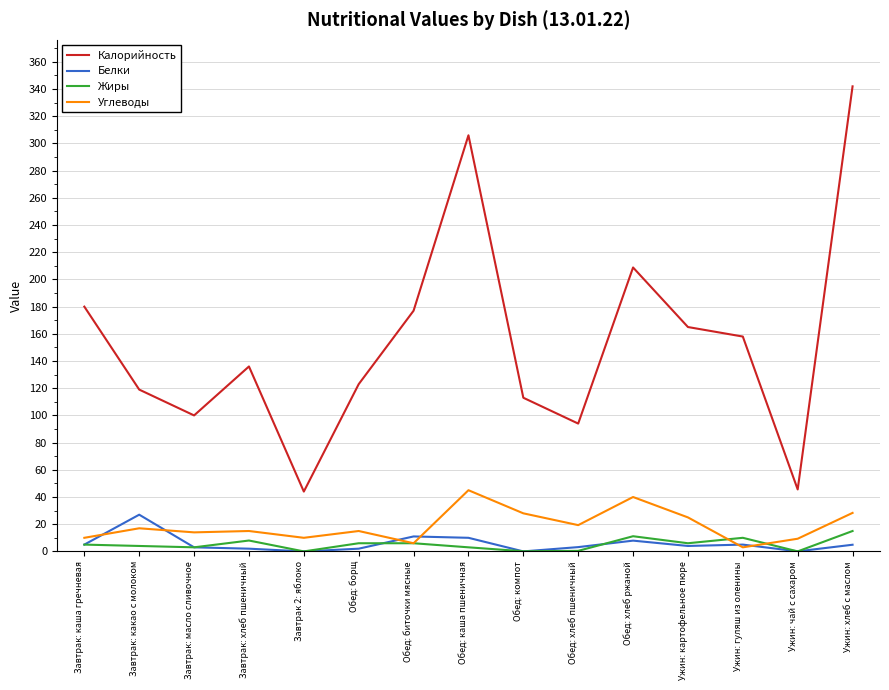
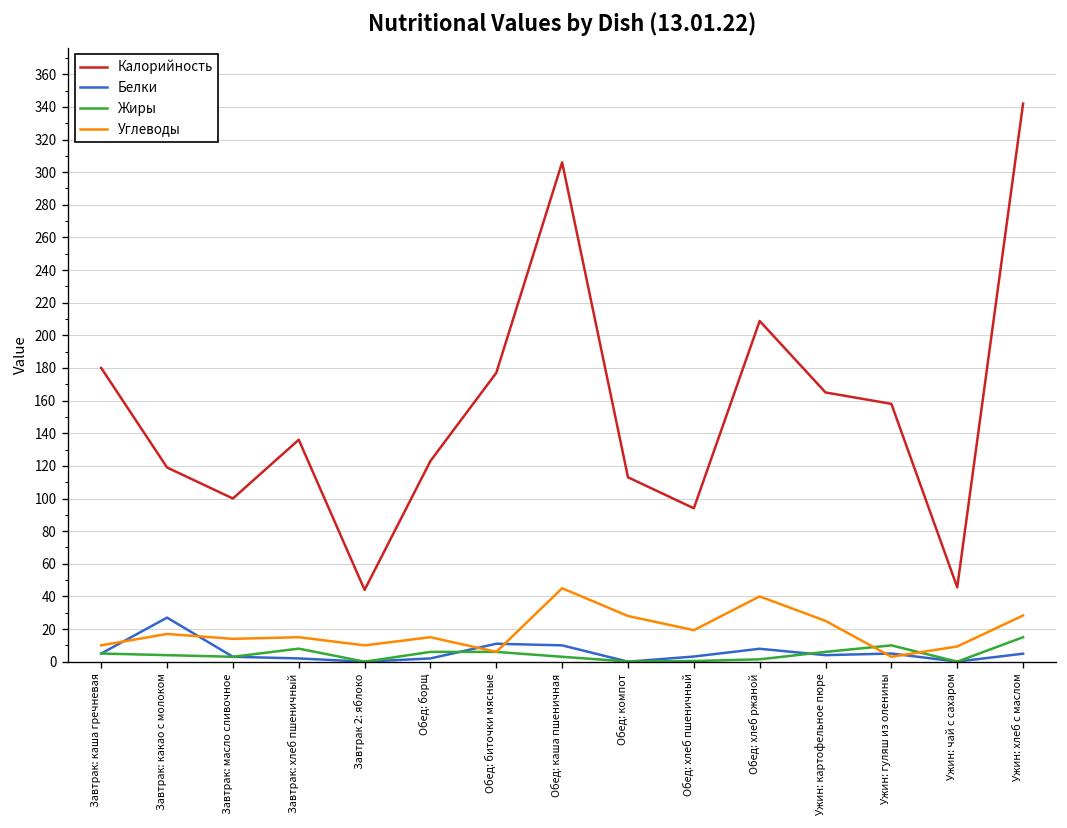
  {
    "Калорийность": {
      "Завтрак: каша гречневая": 180,
      "Завтрак: какао с молоком": 119,
      "Завтрак: масло сливочное": 100,
      "Завтрак: хлеб пшеничный": 136,
      "Завтрак 2: яблоко": 44,
      "Обед: борщ": 123,
      "Обед: биточки мясные": 177,
      "Обед: каша пшеничная": 306,
      "Обед: компот": 113,
      "Обед: хлеб пшеничный": 94,
      "Обед: хлеб ржаной": 209,
      "Ужин: картофельное пюре": 165,
      "Ужин: гуляш из оленины": 158,
      "Ужин: чай с сахаром": 46,
      "Ужин: хлеб с маслом": 342
    },
    "Белки": {
      "Завтрак: какао с молоком": 27,
      "Завтрак: хлеб пшеничный": 2,
      "Обед: борщ": 2,
      "Обед: биточки мясные": 11,
      "Обед: каша пшеничная": 10,
      "Обед: хлеб пшеничный": 3,
      "Обед: хлеб ржаной": 8,
      "Ужин: картофельное пюре": 4,
      "Ужин: гуляш из оленины": 5,
      "Ужин: хлеб с маслом": 5
    },
    "Жиры": {
      "Завтрак: какао с молоком": 4,
      "Завтрак: хлеб пшеничный": 8,
      "Обед: борщ": 6,
      "Обед: каша пшеничная": 3,
      "Обед: хлеб пшеничный": 0,
-     "Обед: хлеб ржаной": 11,
+     "Обед: хлеб ржаной": 1,
      "Ужин: картофельное пюре": 6,
      "Ужин: гуляш из оленины": 10,
      "Ужин: хлеб с маслом": 15
    },
    "Углеводы": {
      "Завтрак: каша гречневая": 10,
      "Завтрак: какао с молоком": 17,
      "Завтрак: масло сливочное": 14,
      "Завтрак: хлеб пшеничный": 15,
      "Завтрак 2: яблоко": 10,
      "Обед: борщ": 15,
      "Обед: каша пшеничная": 45,
      "Обед: компот": 28,
      "Обед: хлеб пшеничный": 19,
      "Обед: хлеб ржаной": 40,
      "Ужин: картофельное пюре": 25,
      "Ужин: гуляш из оленины": 3,
      "Ужин: чай с сахаром": 9,
      "Ужин: хлеб с маслом": 28
    }
  }
